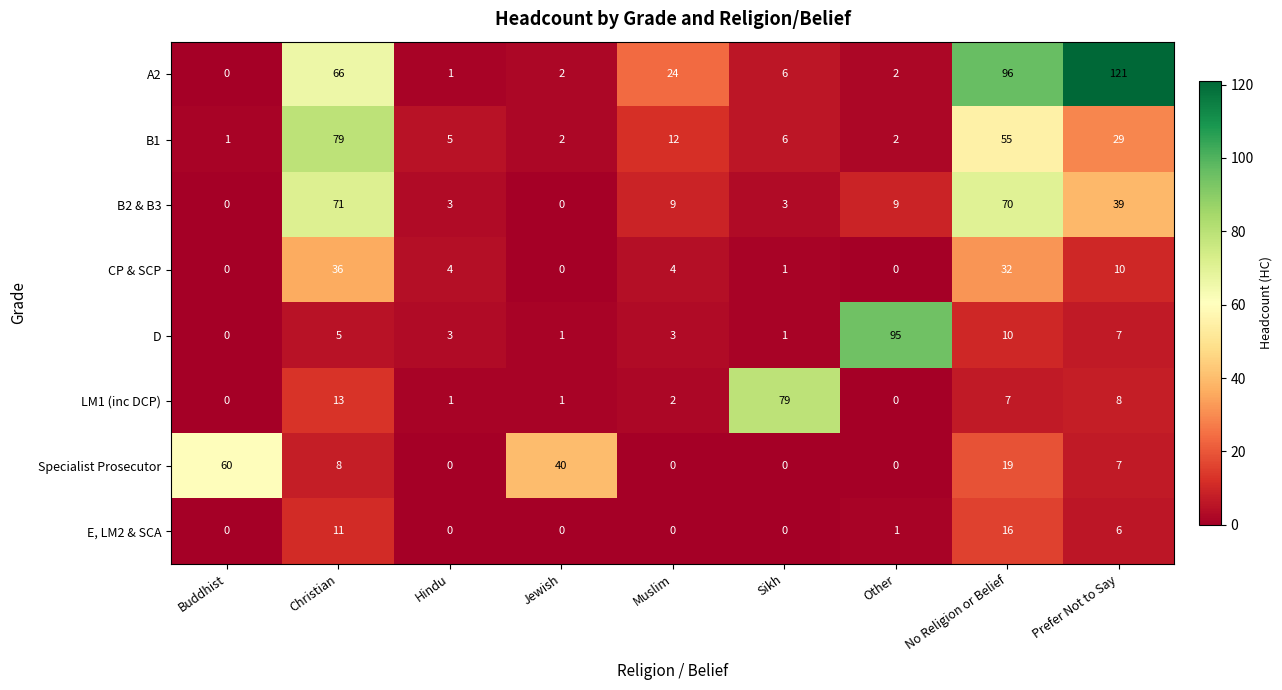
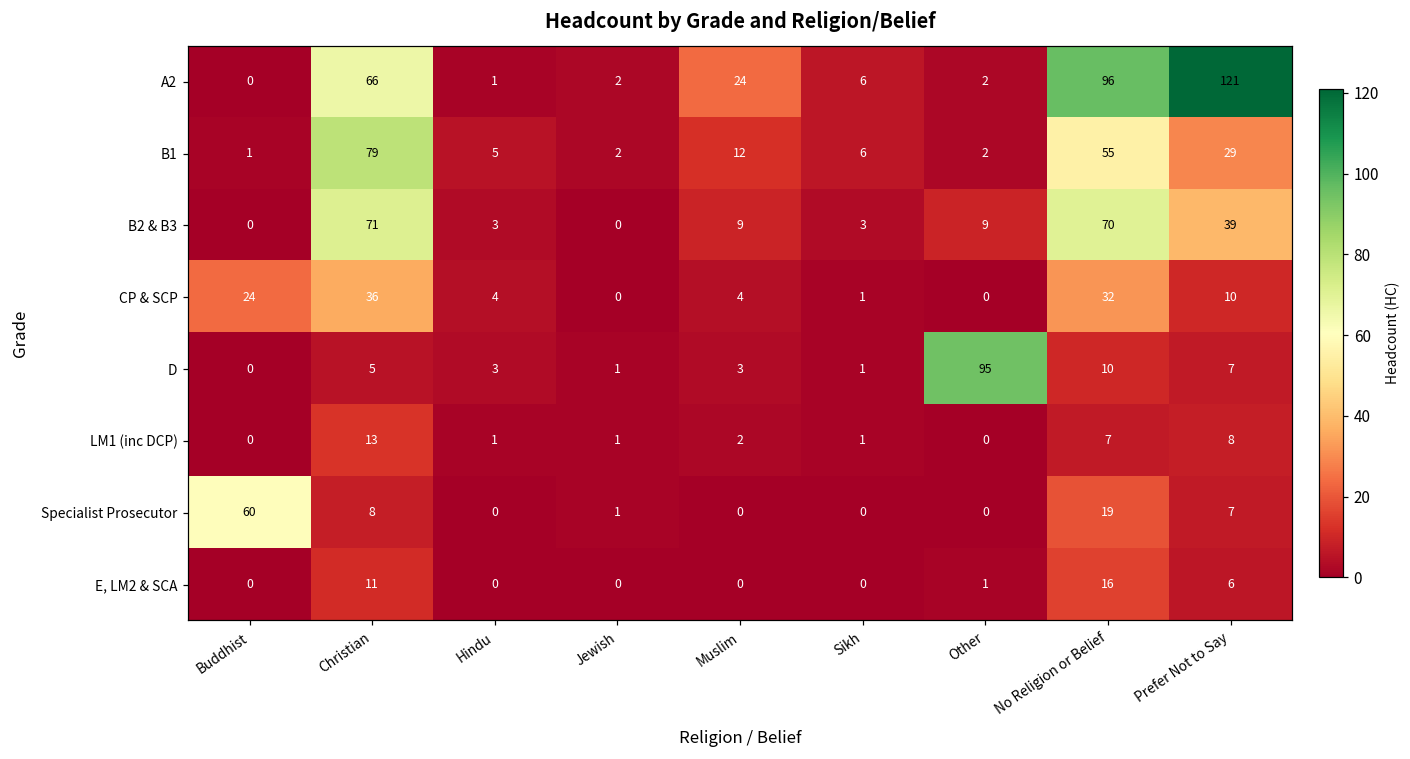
  {
    "A2": {
      "Buddhist": 0,
      "Christian": 66,
      "Hindu": 1,
      "Jewish": 2,
      "Muslim": 24,
      "Sikh": 6,
      "Other": 2,
      "No Religion or Belief": 96,
      "Prefer Not to Say": 121
    },
    "B1": {
      "Buddhist": 1,
      "Christian": 79,
      "Hindu": 5,
      "Jewish": 2,
      "Muslim": 12,
      "Sikh": 6,
      "Other": 2,
      "No Religion or Belief": 55,
      "Prefer Not to Say": 29
    },
    "B2 & B3": {
      "Buddhist": 0,
      "Christian": 71,
      "Hindu": 3,
      "Jewish": 0,
      "Muslim": 9,
      "Sikh": 3,
      "Other": 9,
      "No Religion or Belief": 70,
      "Prefer Not to Say": 39
    },
    "CP & SCP": {
-     "Buddhist": 0,
+     "Buddhist": 24,
      "Christian": 36,
      "Hindu": 4,
      "Jewish": 0,
      "Muslim": 4,
      "Sikh": 1,
      "Other": 0,
      "No Religion or Belief": 32,
      "Prefer Not to Say": 10
    },
    "D": {
      "Buddhist": 0,
      "Christian": 5,
      "Hindu": 3,
      "Jewish": 1,
      "Muslim": 3,
      "Sikh": 1,
      "Other": 95,
      "No Religion or Belief": 10,
      "Prefer Not to Say": 7
    },
    "LM1 (inc DCP)": {
      "Buddhist": 0,
      "Christian": 13,
      "Hindu": 1,
      "Jewish": 1,
      "Muslim": 2,
-     "Sikh": 79,
+     "Sikh": 1,
      "Other": 0,
      "No Religion or Belief": 7,
      "Prefer Not to Say": 8
    },
    "Specialist Prosecutor": {
      "Buddhist": 60,
      "Christian": 8,
      "Hindu": 0,
-     "Jewish": 40,
+     "Jewish": 1,
      "Muslim": 0,
      "Sikh": 0,
      "Other": 0,
      "No Religion or Belief": 19,
      "Prefer Not to Say": 7
    },
    "E, LM2 & SCA": {
      "Buddhist": 0,
      "Christian": 11,
      "Hindu": 0,
      "Jewish": 0,
      "Muslim": 0,
      "Sikh": 0,
      "Other": 1,
      "No Religion or Belief": 16,
      "Prefer Not to Say": 6
    }
  }
